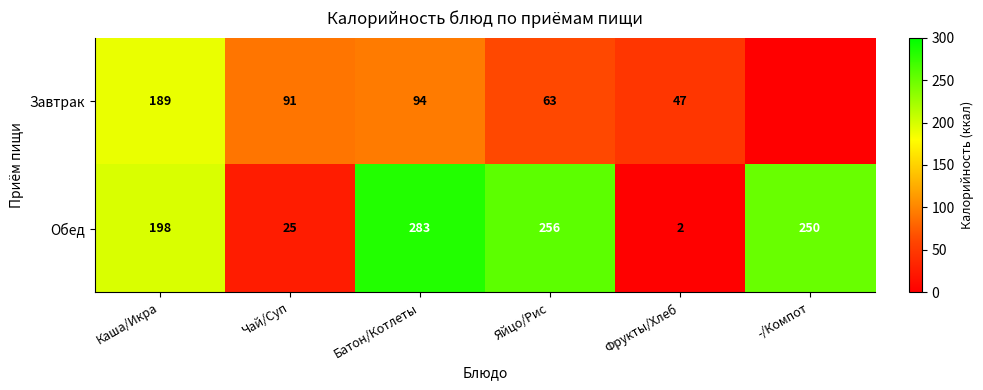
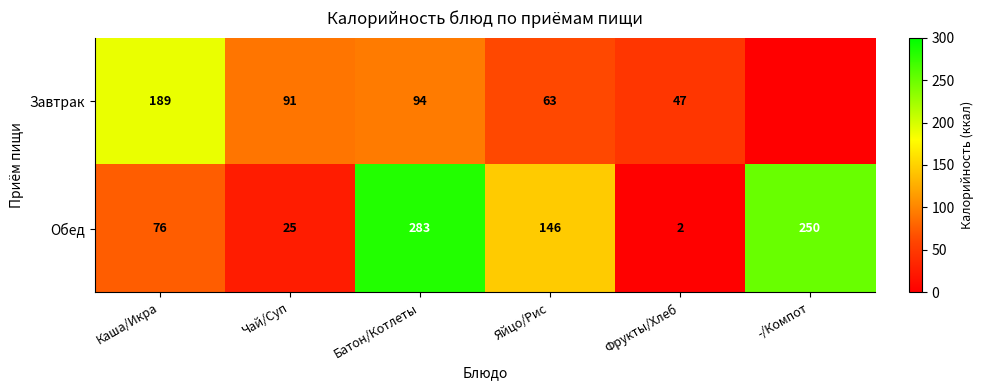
  {
    "Завтрак": {
      "Каша/Икра": 189,
      "Чай/Суп": 91,
      "Батон/Котлеты": 94,
      "Яйцо/Рис": 63,
      "Фрукты/Хлеб": 47
    },
    "Обед": {
-     "Каша/Икра": 198,
+     "Каша/Икра": 76,
      "Чай/Суп": 25,
      "Батон/Котлеты": 283,
-     "Яйцо/Рис": 256,
+     "Яйцо/Рис": 146,
      "Фрукты/Хлеб": 2,
      "-/Компот": 250
    }
  }
